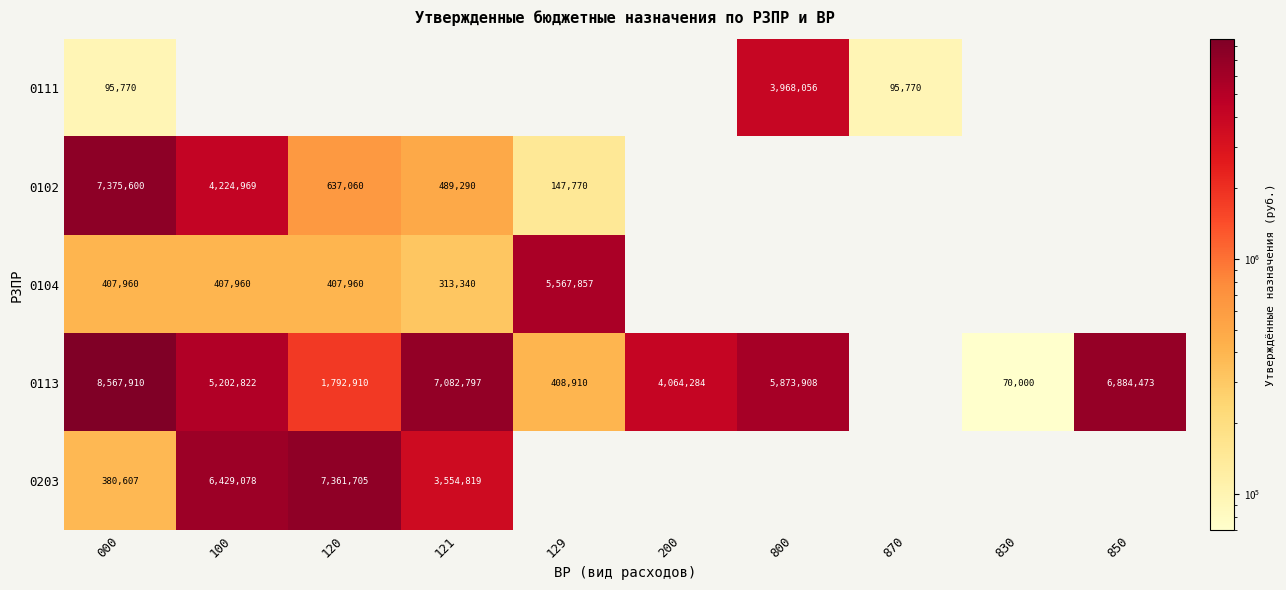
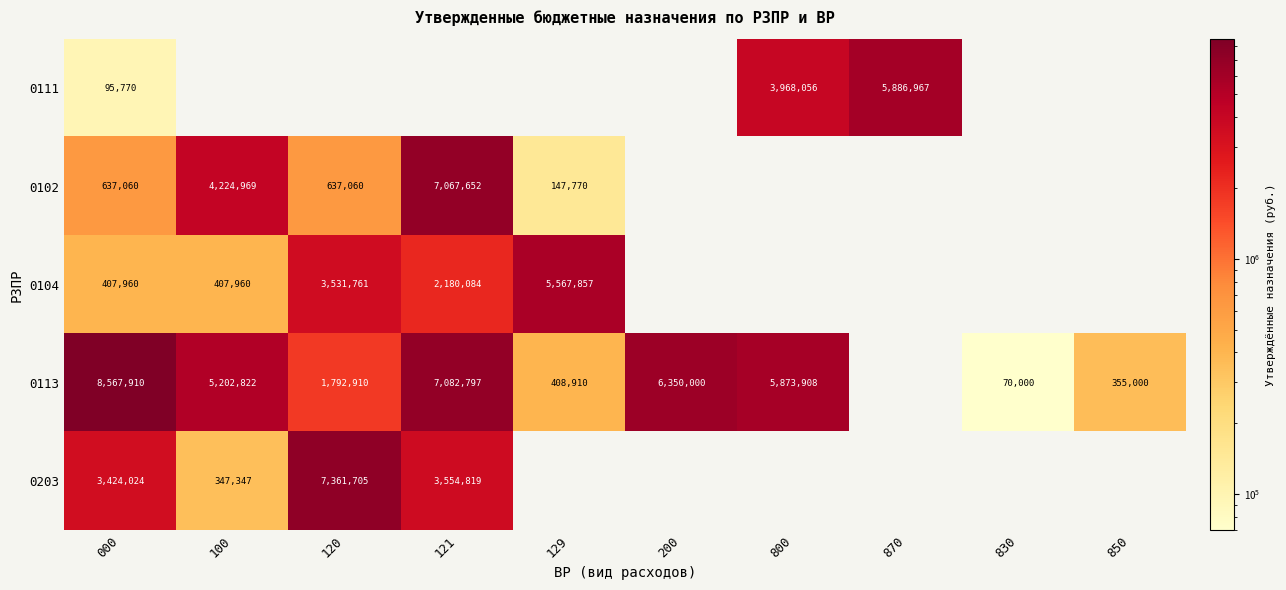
  {
    "0111": {
      "000": "95,770",
      "800": "3,968,056",
-     "870": "95,770"
+     "870": "5,886,967"
    },
    "0102": {
-     "000": "7,375,600",
+     "000": "637,060",
      "100": "4,224,969",
      "120": "637,060",
-     "121": "489,290",
+     "121": "7,067,652",
      "129": "147,770"
    },
    "0104": {
      "000": "407,960",
      "100": "407,960",
-     "120": "407,960",
-     "121": "313,340",
+     "120": "3,531,761",
+     "121": "2,180,084",
      "129": "5,567,857"
    },
    "0113": {
      "000": "8,567,910",
      "100": "5,202,822",
      "120": "1,792,910",
      "121": "7,082,797",
      "129": "408,910",
-     "200": "4,064,284",
+     "200": "6,350,000",
      "800": "5,873,908",
      "830": "70,000",
-     "850": "6,884,473"
+     "850": "355,000"
    },
    "0203": {
-     "000": "380,607",
-     "100": "6,429,078",
+     "000": "3,424,024",
+     "100": "347,347",
      "120": "7,361,705",
      "121": "3,554,819"
    }
  }
